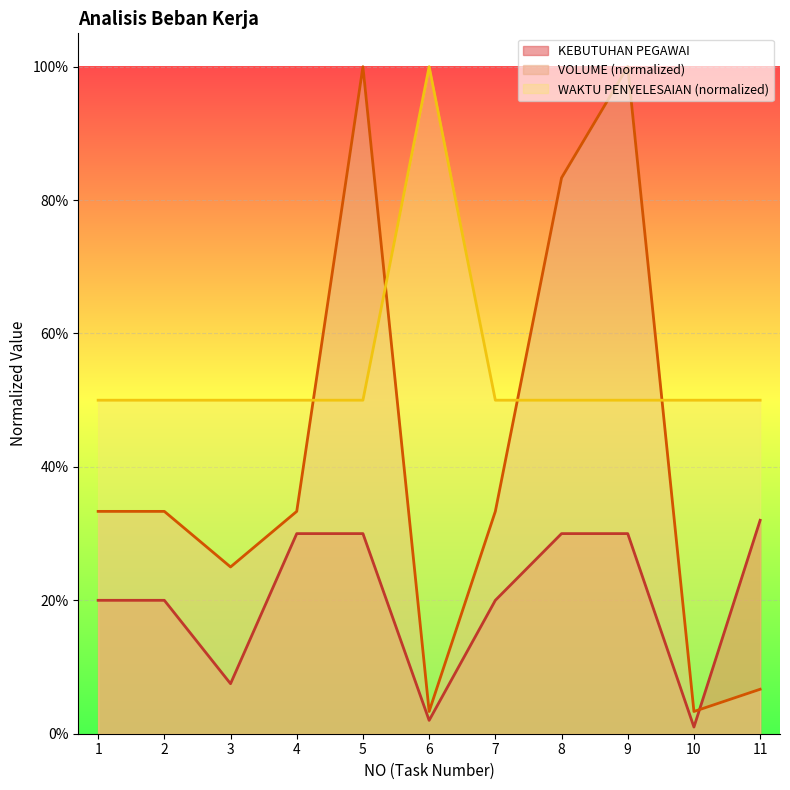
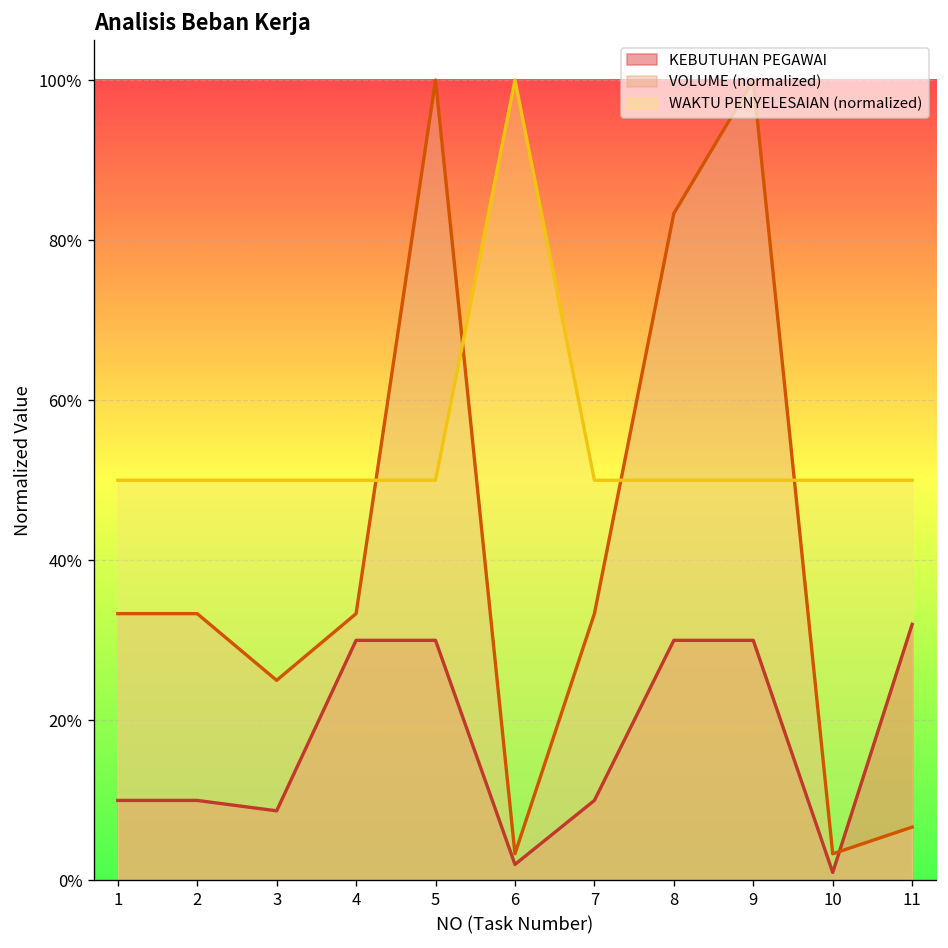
  {
    "KEBUTUHAN PEGAWAI": {
-     "1": "20%",
-     "2": "20%",
-     "3": "8%",
+     "1": "10%",
+     "2": "10%",
+     "3": "9%",
      "4": "30%",
      "5": "30%",
      "6": "2%",
-     "7": "20%",
+     "7": "10%",
      "8": "30%",
      "9": "30%",
      "10": "1%",
      "11": "32%"
    }
  }
